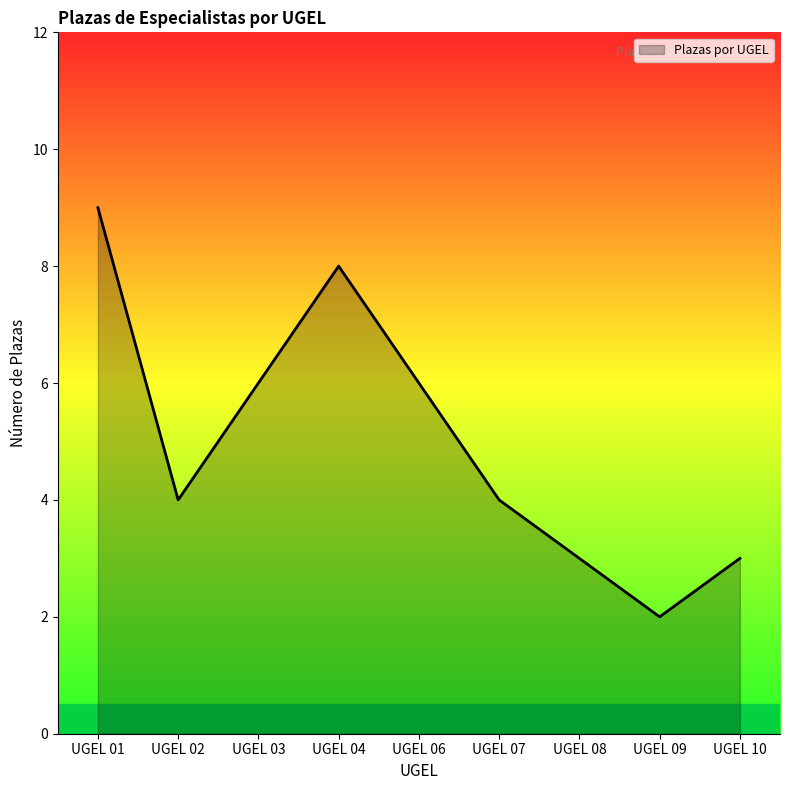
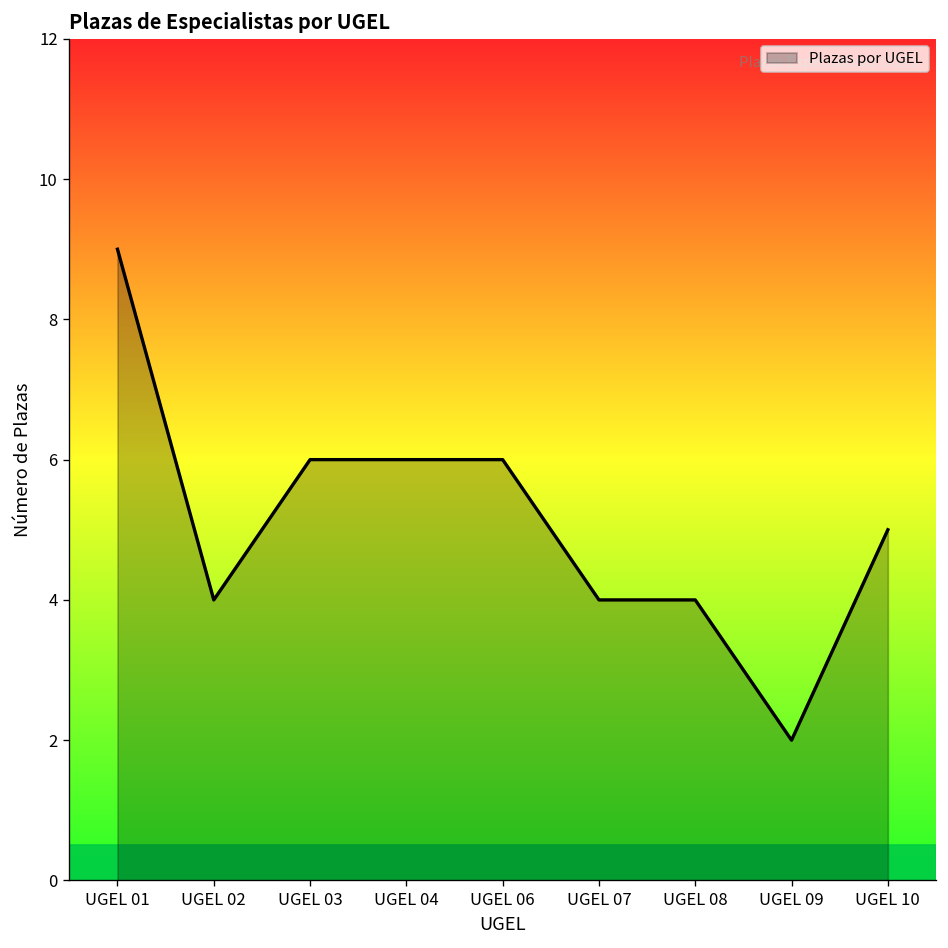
  {
    "UGEL 01": 9,
    "UGEL 02": 4,
    "UGEL 03": 6,
-   "UGEL 04": 8,
+   "UGEL 04": 6,
    "UGEL 06": 6,
    "UGEL 07": 4,
-   "UGEL 08": 3,
+   "UGEL 08": 4,
    "UGEL 09": 2,
-   "UGEL 10": 3
+   "UGEL 10": 5
  }
